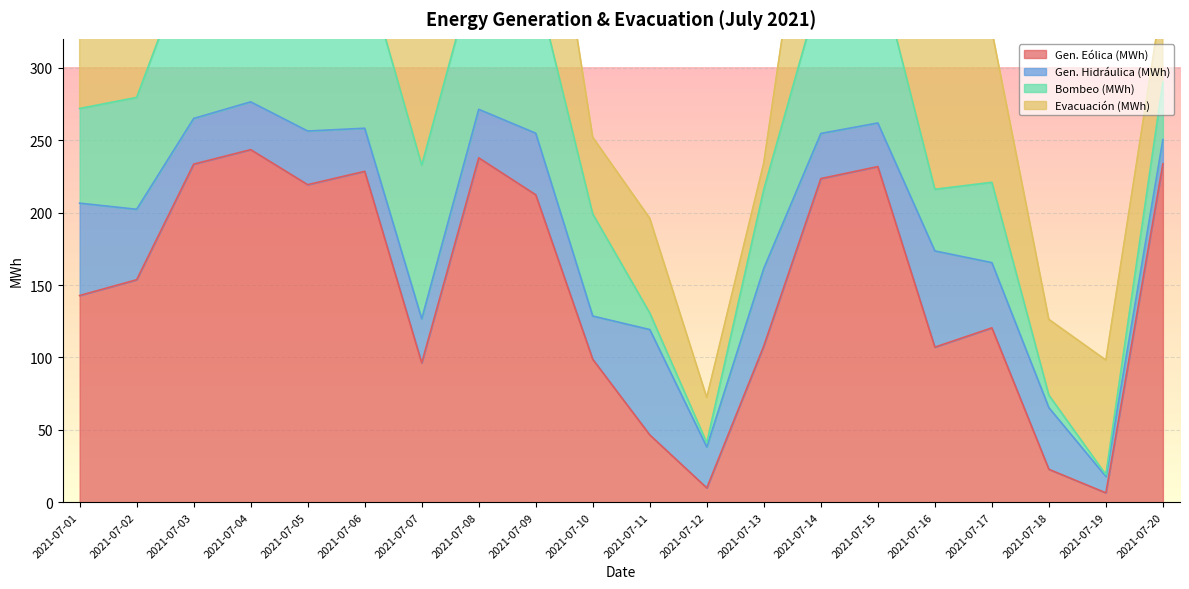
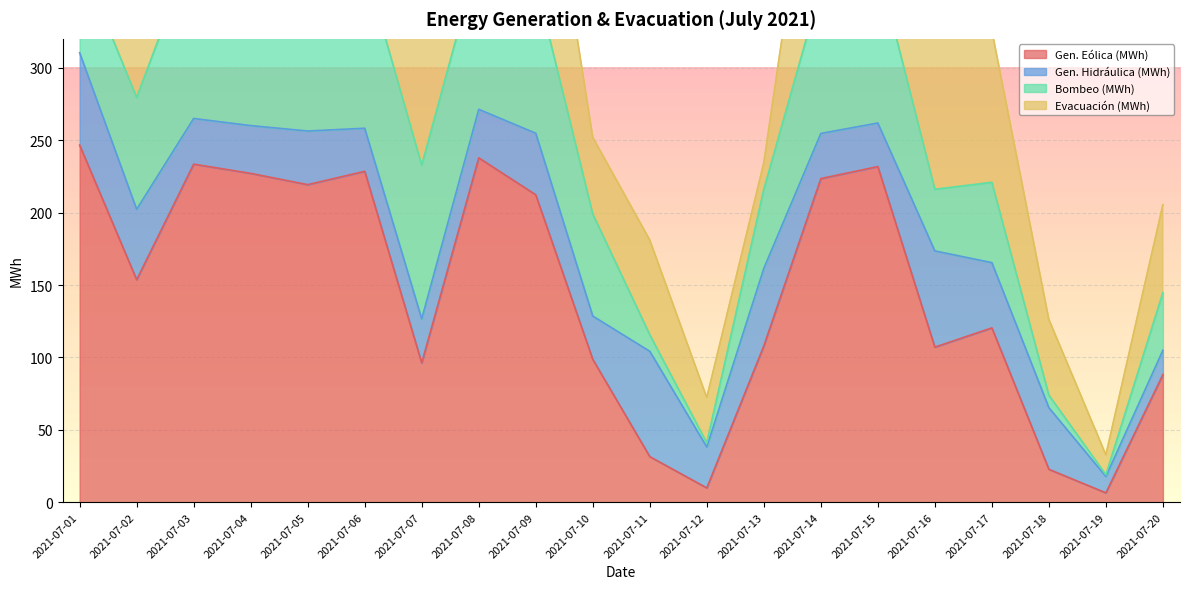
  {
    "Gen. Eólica (MWh)": {
-     "2021-07-01": 143,
+     "2021-07-01": 247,
      "2021-07-02": 154,
      "2021-07-03": 233,
-     "2021-07-04": 244,
+     "2021-07-04": 227,
      "2021-07-05": 219,
      "2021-07-06": 229,
      "2021-07-07": 96,
      "2021-07-08": 238,
      "2021-07-09": 212,
      "2021-07-10": 99,
-     "2021-07-11": 47,
+     "2021-07-11": 32,
      "2021-07-12": 10,
      "2021-07-13": 108,
      "2021-07-14": 224,
      "2021-07-15": 232,
      "2021-07-16": 107,
      "2021-07-17": 120,
      "2021-07-18": 23,
      "2021-07-19": 6,
-     "2021-07-20": 234
+     "2021-07-20": 88
    },
    "Gen. Hidráulica (MWh)": {
      "2021-07-01": 64,
      "2021-07-02": 49,
      "2021-07-03": 32,
      "2021-07-04": 33,
      "2021-07-05": 37,
      "2021-07-06": 30,
      "2021-07-07": 30,
      "2021-07-08": 33,
      "2021-07-09": 43,
      "2021-07-10": 30,
      "2021-07-11": 73,
      "2021-07-12": 28,
      "2021-07-13": 54,
      "2021-07-14": 31,
      "2021-07-15": 30,
      "2021-07-16": 66,
      "2021-07-17": 45,
      "2021-07-18": 43,
      "2021-07-20": 17
    },
    "Bombeo (MWh)": {
      "2021-07-02": 77,
      "2021-07-07": 106,
      "2021-07-10": 70,
      "2021-07-11": 11,
      "2021-07-12": 3,
      "2021-07-13": 55,
      "2021-07-16": 43,
      "2021-07-17": 55,
      "2021-07-18": 9
    },
    "Evacuación (MWh)": {
      "2021-07-10": 53,
      "2021-07-11": 65,
      "2021-07-12": 31,
      "2021-07-13": 18,
      "2021-07-18": 52,
-     "2021-07-19": 79
+     "2021-07-19": 14
    }
  }
